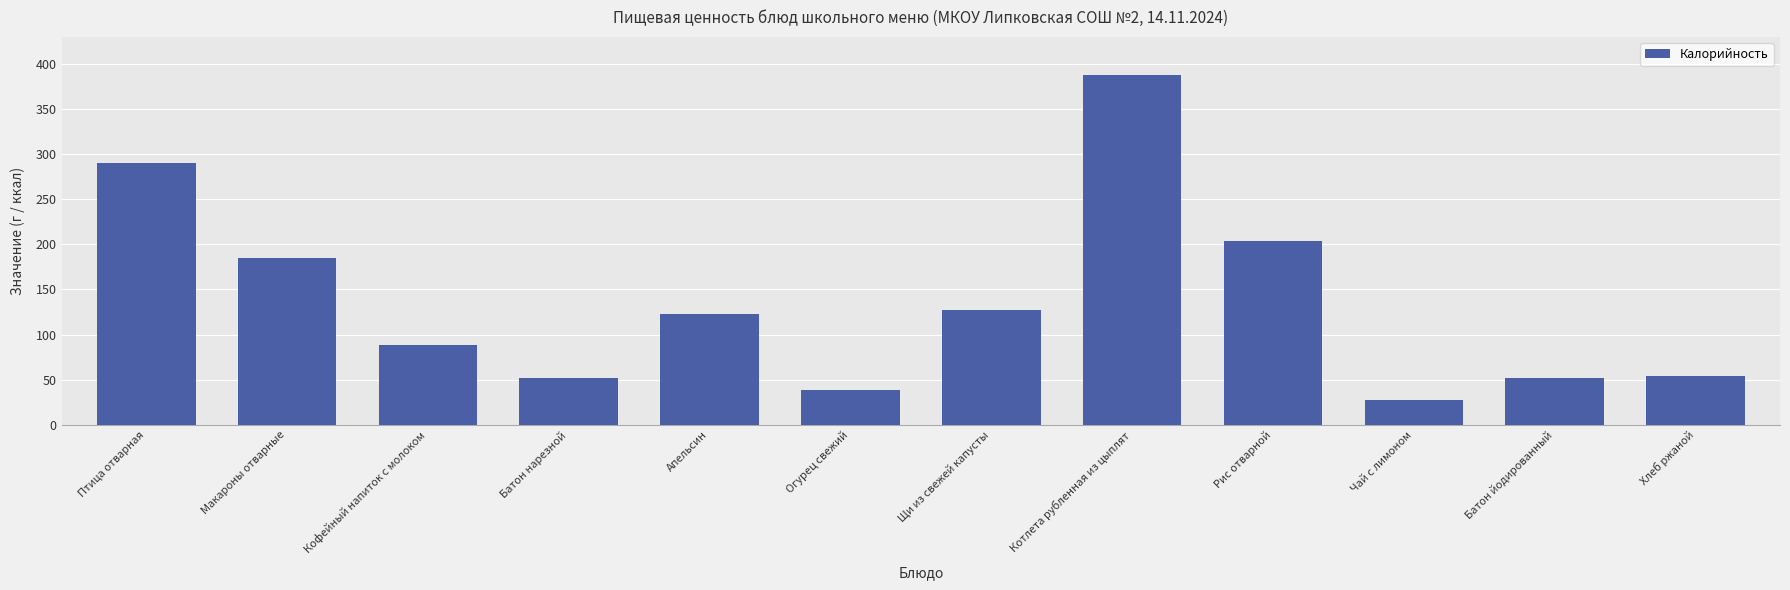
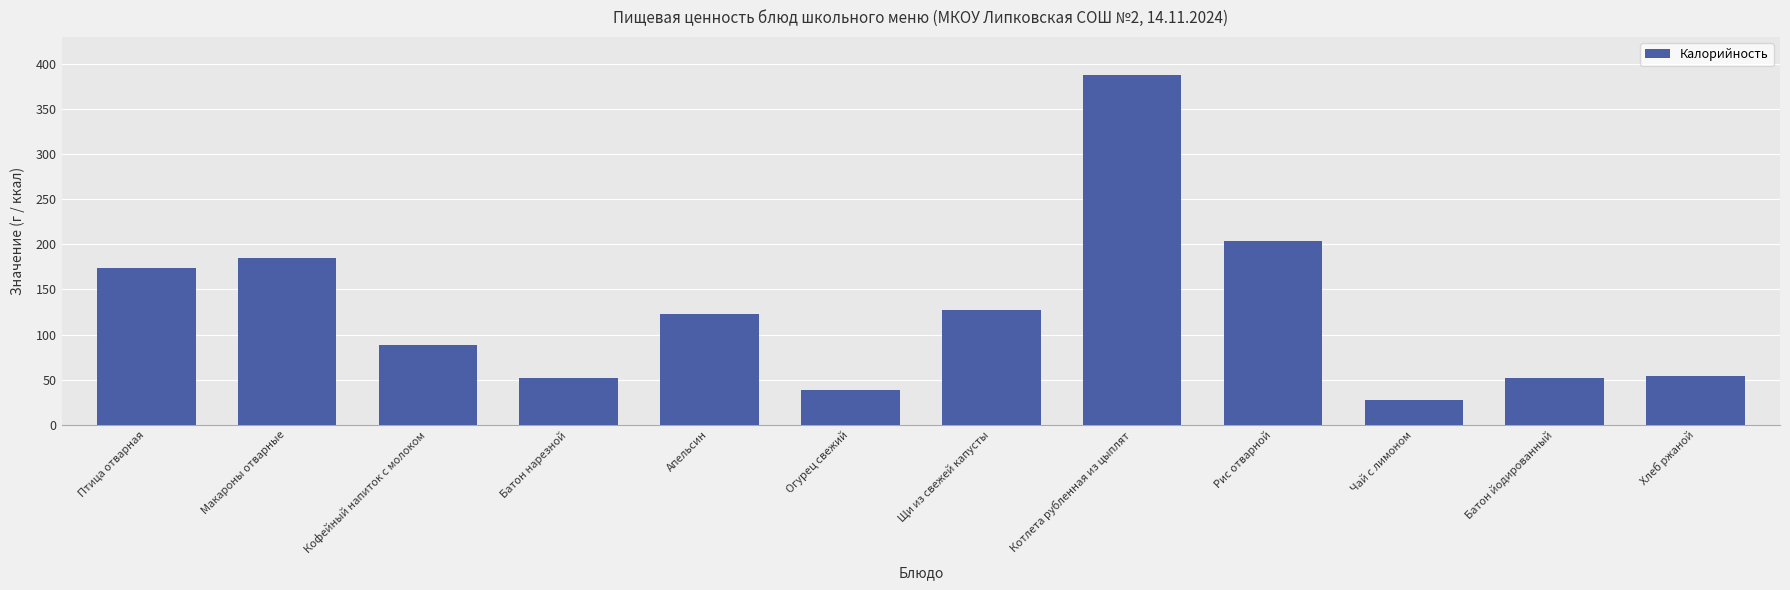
  {
-   "Птица отварная": 290,
+   "Птица отварная": 170,
    "Макароны отварные": 180,
    "Кофейный напиток с молоком": 90,
    "Батон нарезной": 50,
    "Апельсин": 120,
    "Огурец свежий": 40,
    "Щи из свежей капусты": 130,
    "Котлета рубленная из цыплят": 390,
    "Рис отварной": 200,
    "Чай с лимоном": 30,
    "Батон йодированный": 50,
    "Хлеб ржаной": 50
  }
